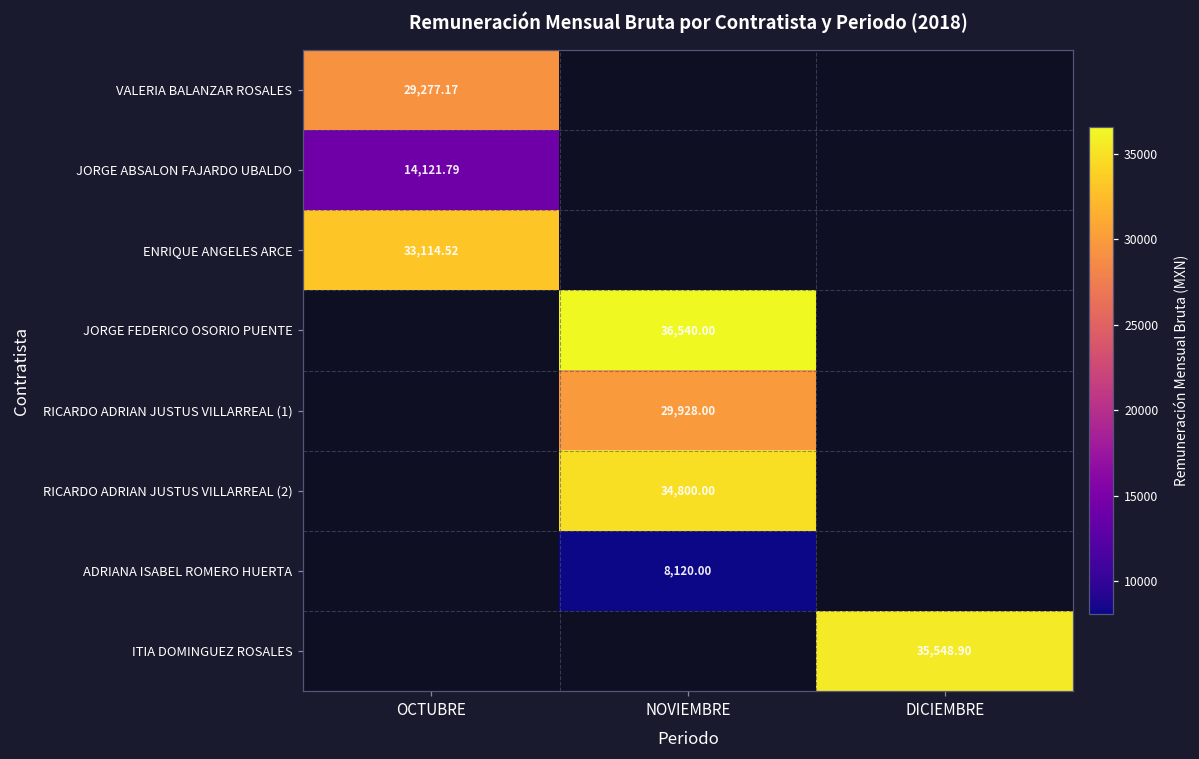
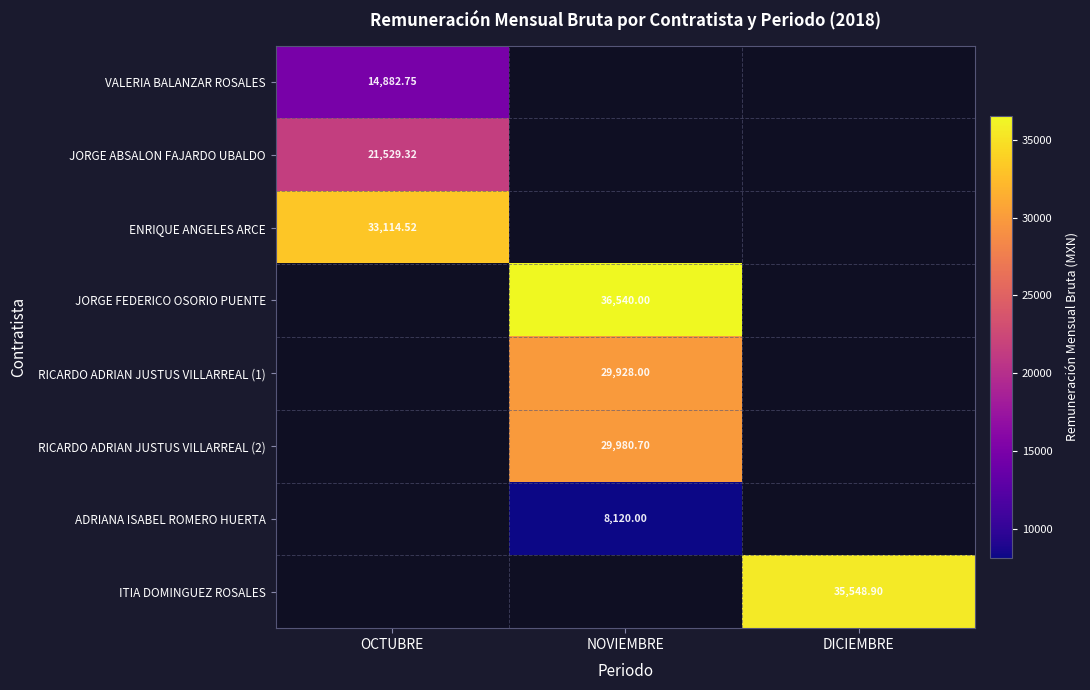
  {
    "VALERIA BALANZAR ROSALES": {
-     "OCTUBRE": "29,277.17"
+     "OCTUBRE": "14,882.75"
    },
    "JORGE ABSALON FAJARDO UBALDO": {
-     "OCTUBRE": "14,121.79"
+     "OCTUBRE": "21,529.32"
    },
    "ENRIQUE ANGELES ARCE": {
      "OCTUBRE": "33,114.52"
    },
    "JORGE FEDERICO OSORIO PUENTE": {
      "NOVIEMBRE": "36,540.00"
    },
    "RICARDO ADRIAN JUSTUS VILLARREAL (1)": {
      "NOVIEMBRE": "29,928.00"
    },
    "RICARDO ADRIAN JUSTUS VILLARREAL (2)": {
-     "NOVIEMBRE": "34,800.00"
+     "NOVIEMBRE": "29,980.70"
    },
    "ADRIANA ISABEL ROMERO HUERTA": {
      "NOVIEMBRE": "8,120.00"
    },
    "ITIA DOMINGUEZ ROSALES": {
      "DICIEMBRE": "35,548.90"
    }
  }
